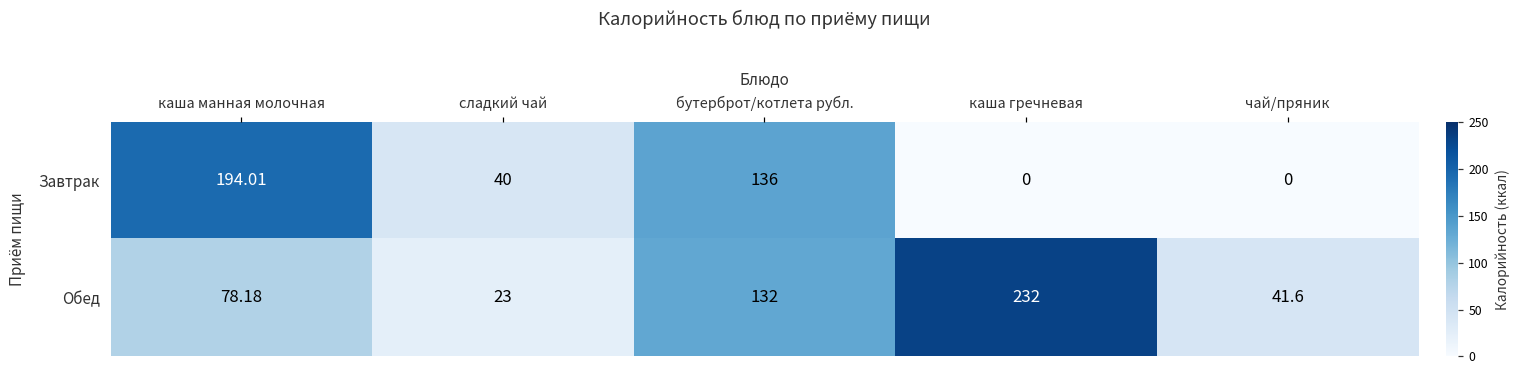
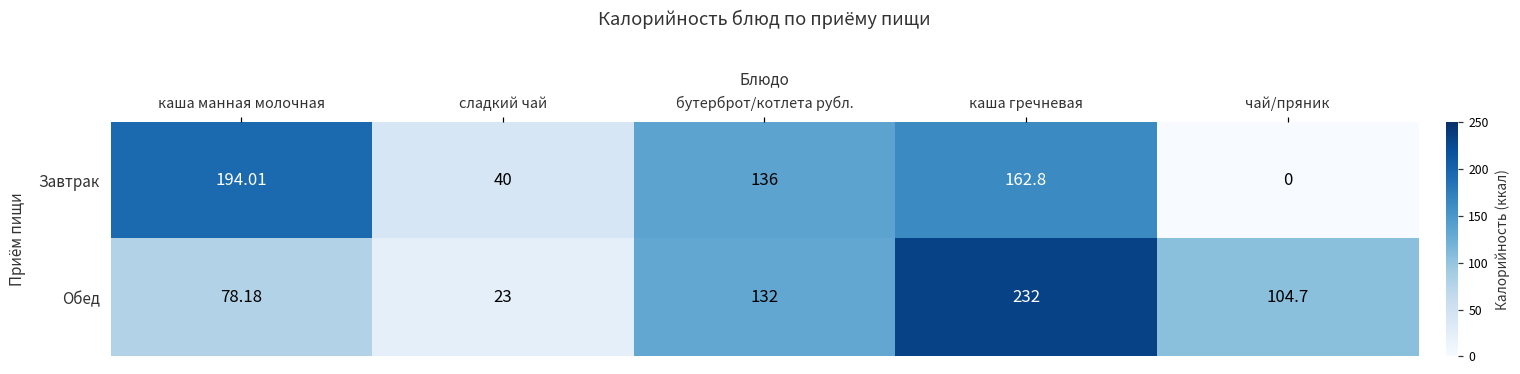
  {
    "Завтрак": {
      "каша манная молочная": 194.01,
      "сладкий чай": 40,
      "бутерброт/котлета рубл.": 136,
-     "каша гречневая": 0,
+     "каша гречневая": 162.8,
      "чай/пряник": 0
    },
    "Обед": {
      "каша манная молочная": 78.18,
      "сладкий чай": 23,
      "бутерброт/котлета рубл.": 132,
      "каша гречневая": 232,
-     "чай/пряник": 41.6
+     "чай/пряник": 104.7
    }
  }
